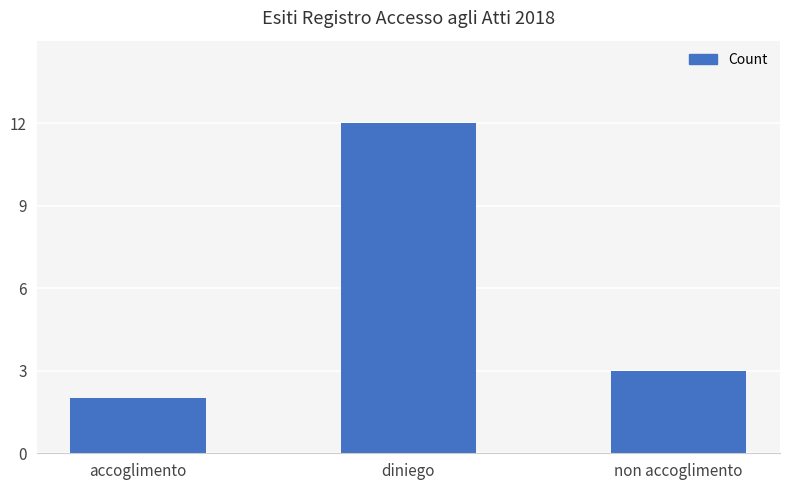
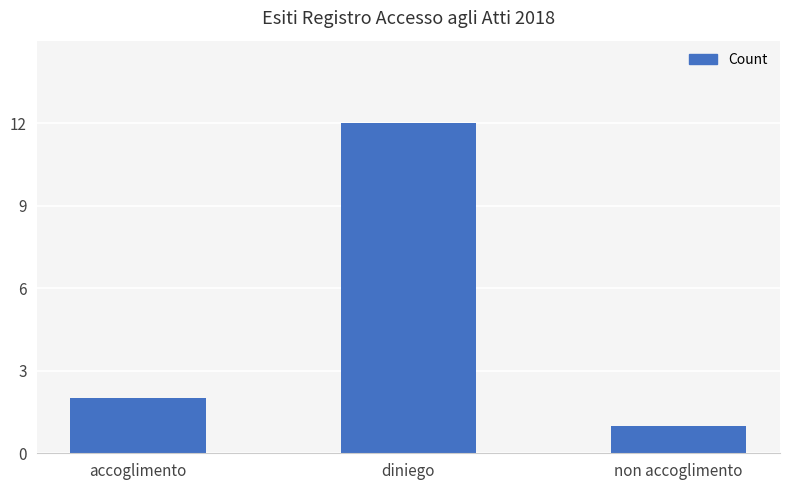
  {
    "accoglimento": 2,
    "diniego": 12,
-   "non accoglimento": 3
+   "non accoglimento": 1
  }
